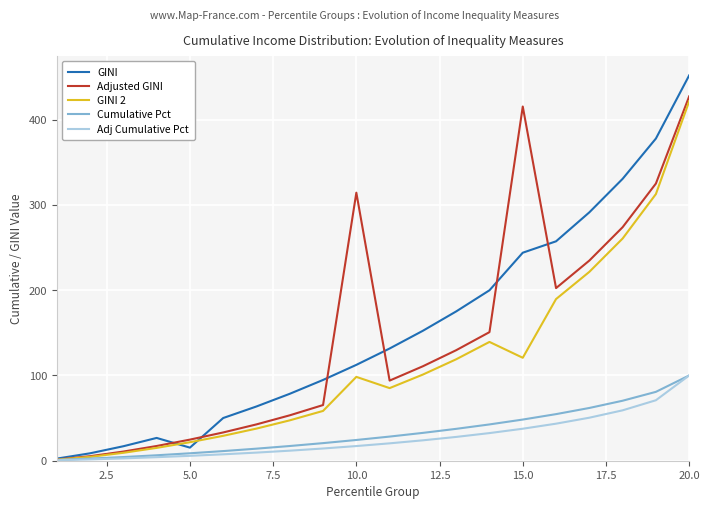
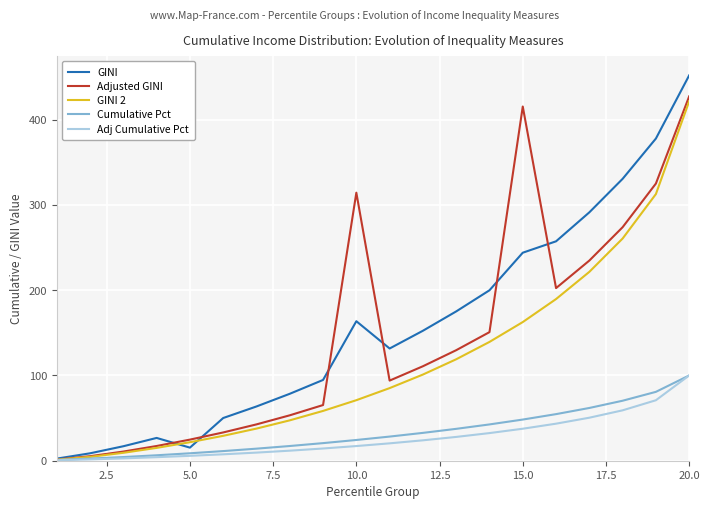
  {
    "GINI": {
      "5.0": 20,
-     "10.0": 110,
+     "10.0": 160,
      "15.0": 240,
      "20.0": 450
    },
    "Adjusted GINI": {
      "5.0": 20,
      "10.0": 310,
      "15.0": 420,
      "20.0": 430
    },
    "GINI 2": {
      "5.0": 20,
-     "10.0": 100,
-     "15.0": 120,
+     "10.0": 70,
+     "15.0": 160,
      "20.0": 420
    }
  }
